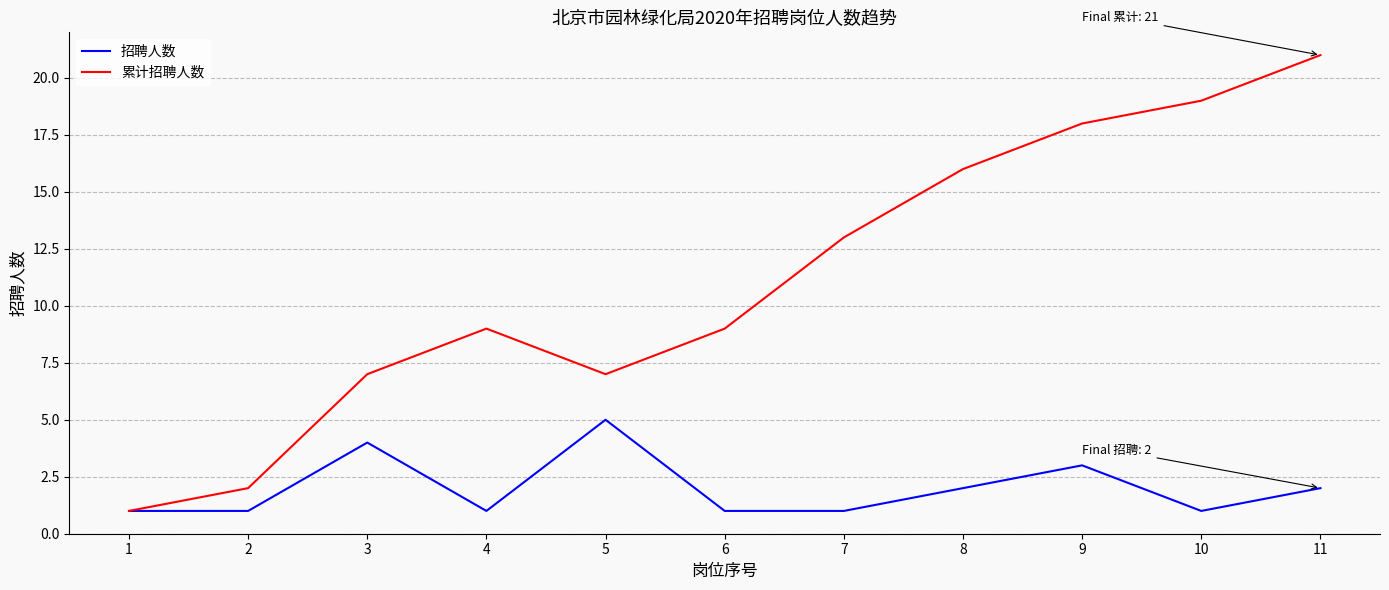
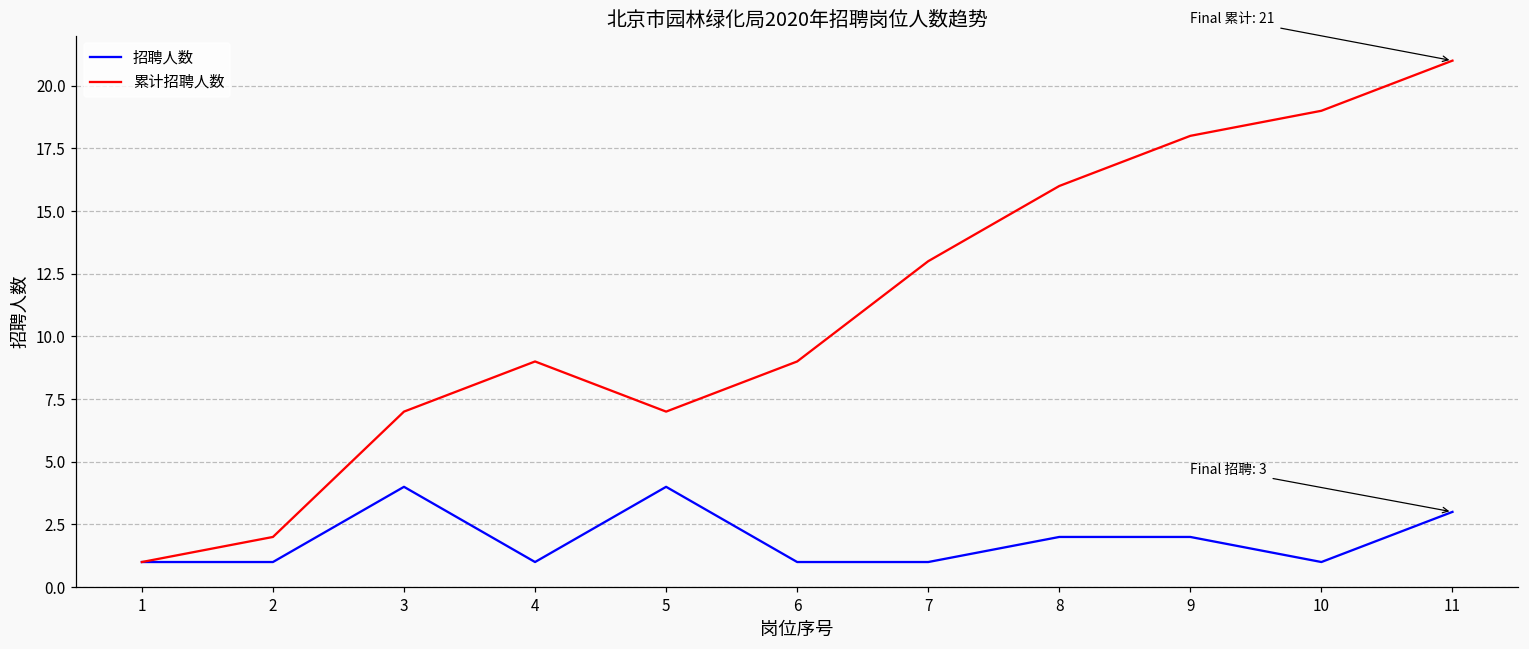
  {
    "招聘人数": {
-     "5": 5,
-     "9": 3,
-     "11": 2
+     "5": 4,
+     "9": 2,
+     "11": 3
    },
    "累计招聘人数": {
      "11": 21
    }
  }
